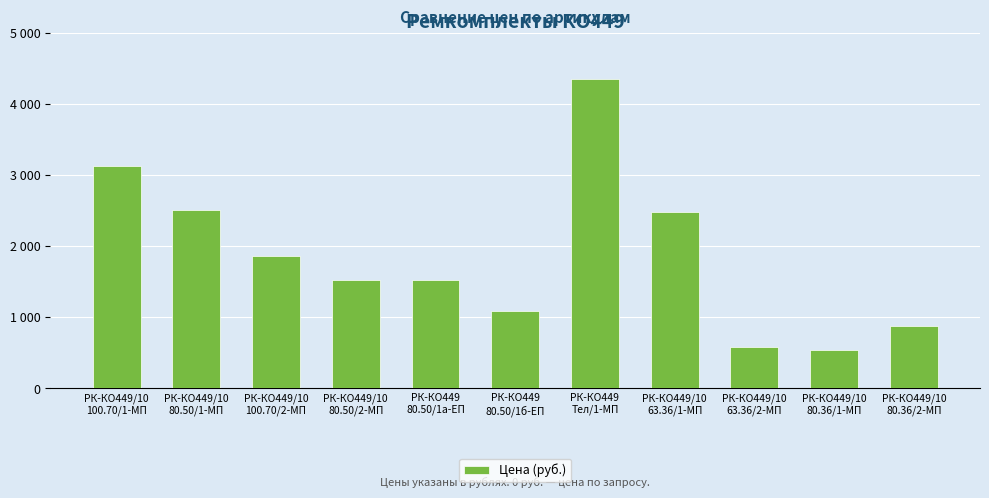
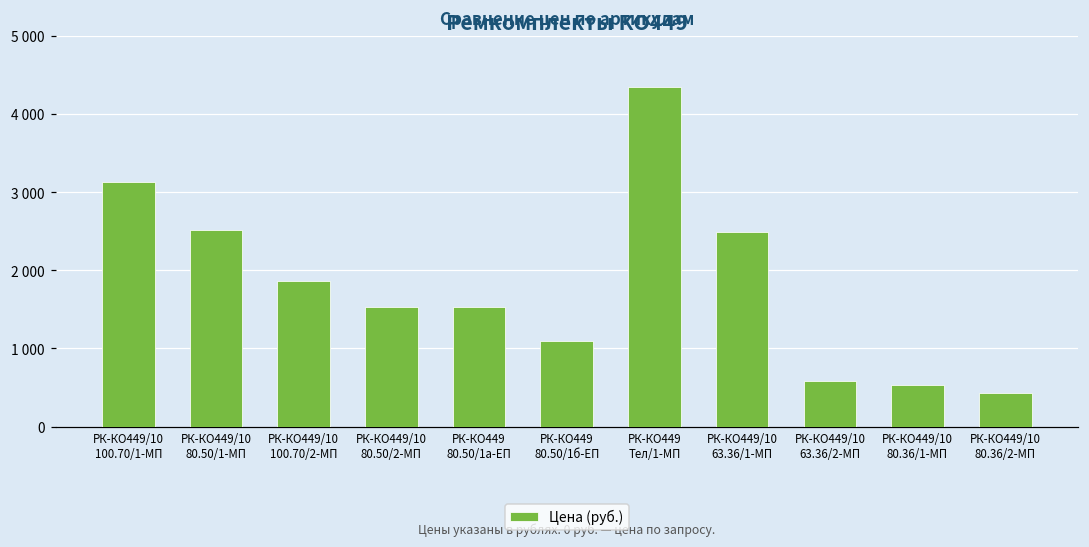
  {
    "РК-КО449/10 100.70/1-МП": 3100,
    "РК-КО449/10 80.50/1-МП": 2500,
    "РК-КО449/10 100.70/2-МП": 1900,
    "РК-КО449/10 80.50/2-МП": 1500,
    "РК-КО449 80.50/1а-ЕП": 1500,
    "РК-КО449 80.50/1б-ЕП": 1100,
    "РК-КО449 Тел/1-МП": 4400,
    "РК-КО449/10 63.36/1-МП": 2500,
    "РК-КО449/10 63.36/2-МП": 600,
    "РК-КО449/10 80.36/1-МП": 500,
-   "РК-КО449/10 80.36/2-МП": 900
+   "РК-КО449/10 80.36/2-МП": 400
  }
